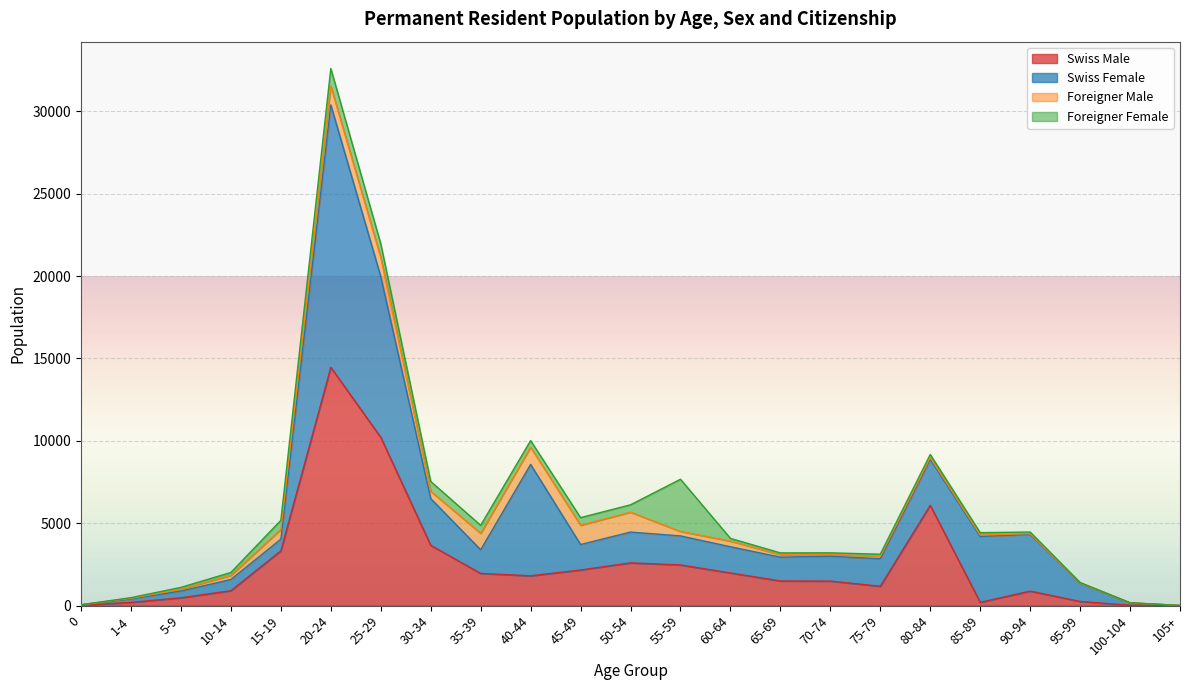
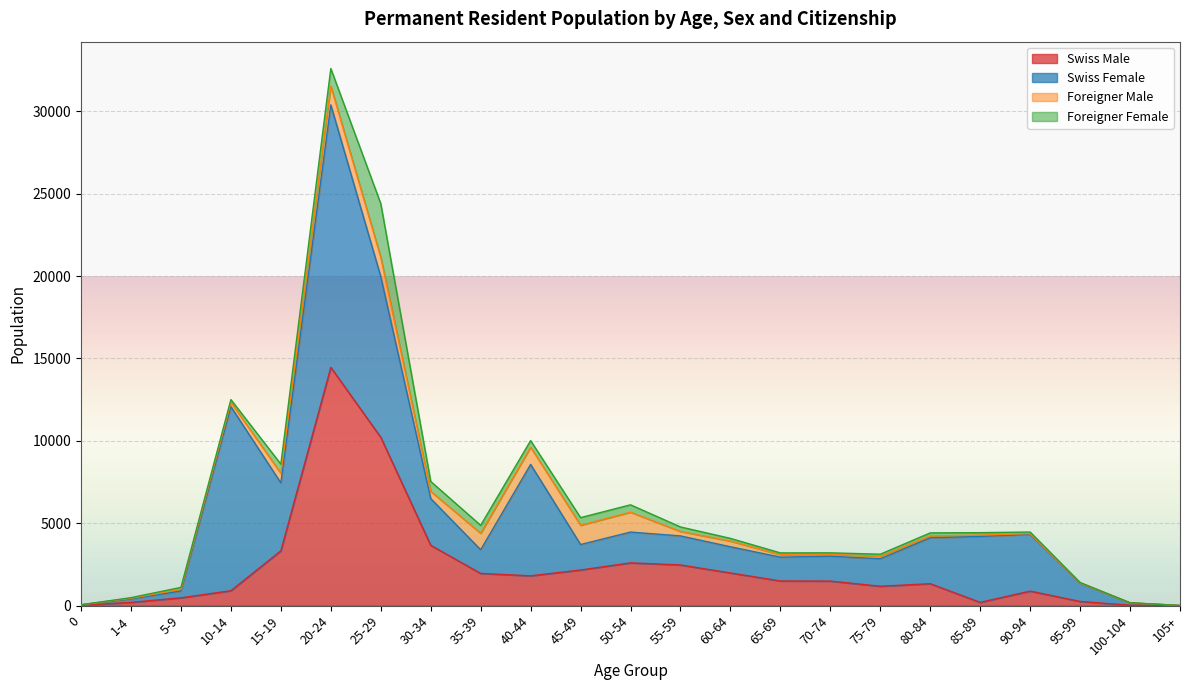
  {
    "Swiss Male": {
      "1-4": 200,
      "5-9": 500,
      "10-14": 900,
      "15-19": 3300,
      "20-24": 14500,
      "25-29": 10200,
      "30-34": 3700,
      "35-39": 2000,
      "40-44": 1800,
      "45-49": 2200,
      "50-54": 2600,
      "55-59": 2500,
      "60-64": 2000,
      "65-69": 1500,
      "70-74": 1500,
      "75-79": 1200,
-     "80-84": 6100,
+     "80-84": 1300,
      "85-89": 200,
      "90-94": 900,
      "95-99": 300
    },
    "Swiss Female": {
-     "10-14": 700,
-     "15-19": 700,
+     "10-14": 11200,
+     "15-19": 4100,
      "20-24": 15900,
      "25-29": 9800,
      "30-34": 2800,
      "35-39": 1400,
      "40-44": 6800,
      "45-49": 1500,
      "50-54": 1900,
      "55-59": 1800,
      "60-64": 1600,
      "65-69": 1400
    },
    "Foreigner Male": {
      "10-14": 300,
      "15-19": 600,
      "20-24": 1100,
      "25-29": 1200,
      "30-34": 400,
      "35-39": 1000,
      "40-44": 1000,
      "45-49": 1200,
      "50-54": 1200,
      "55-59": 300,
      "60-64": 300
    },
    "Foreigner Female": {
      "10-14": 200,
      "15-19": 600,
      "20-24": 1100,
-     "25-29": 800,
+     "25-29": 3300,
      "30-34": 600,
      "35-39": 500,
      "40-44": 400,
      "45-49": 500,
      "50-54": 400,
-     "55-59": 3200,
+     "55-59": 300,
      "60-64": 200,
      "80-84": 200
    }
  }
